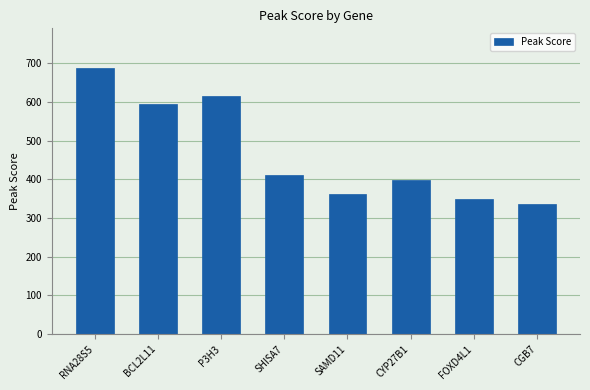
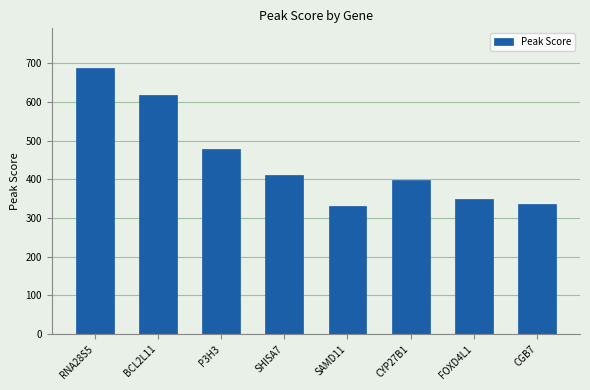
  {
    "RNA28S5": 690,
-   "BCL2L11": 590,
-   "P3H3": 610,
+   "BCL2L11": 620,
+   "P3H3": 480,
    "SHISA7": 410,
-   "SAMD11": 360,
+   "SAMD11": 330,
    "CYP27B1": 400,
    "FOXD4L1": 350,
    "CGB7": 340
  }
